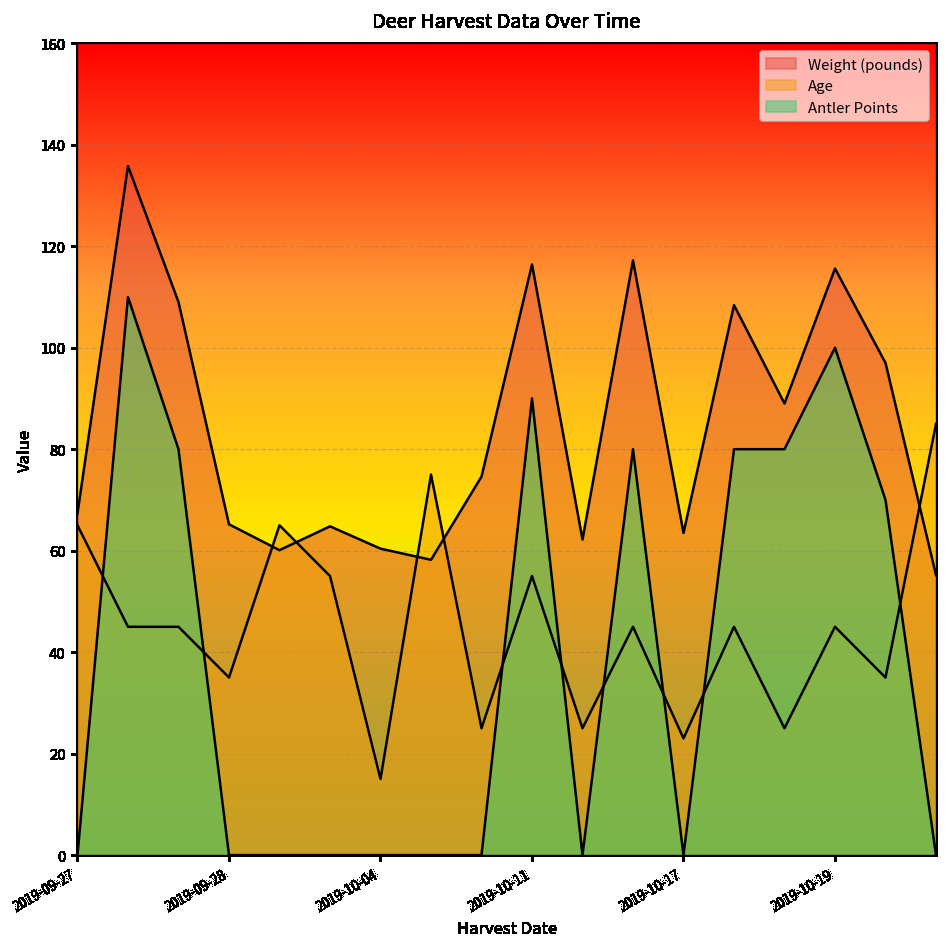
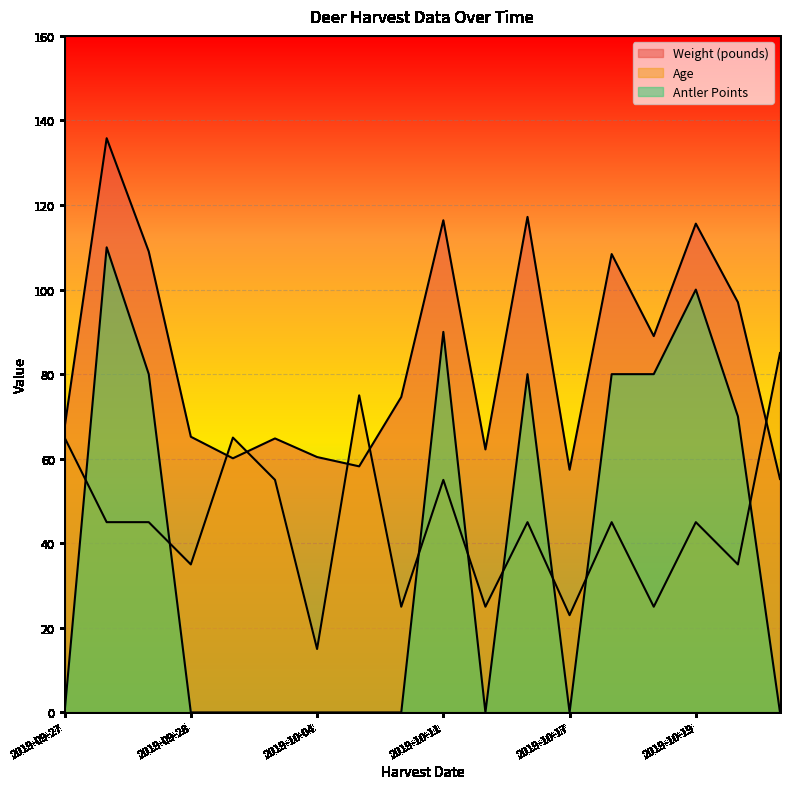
  {
    "Weight (pounds)": {
-     "2019-10-17": 64
+     "2019-10-17": 57
    },
    "Age": {
      "2019-10-17": 23
    },
    "Antler Points": {
      "2019-10-17": 0
    }
  }
